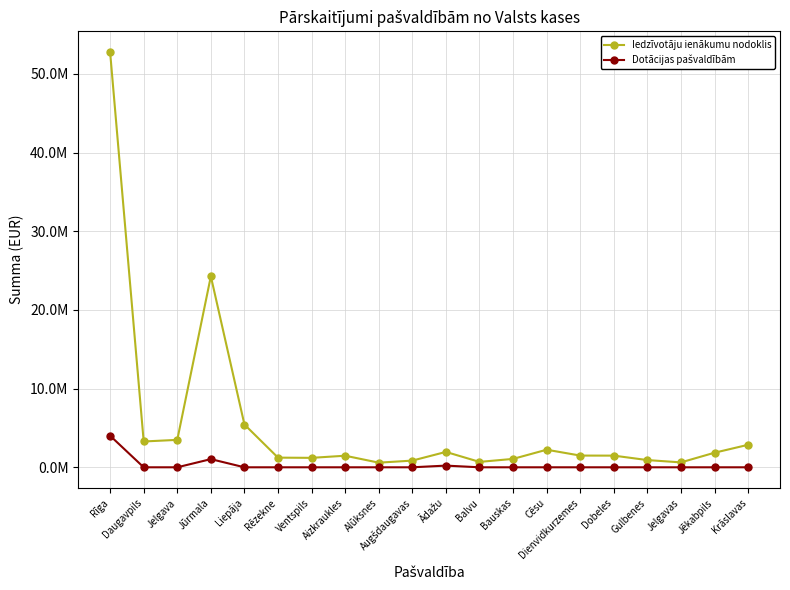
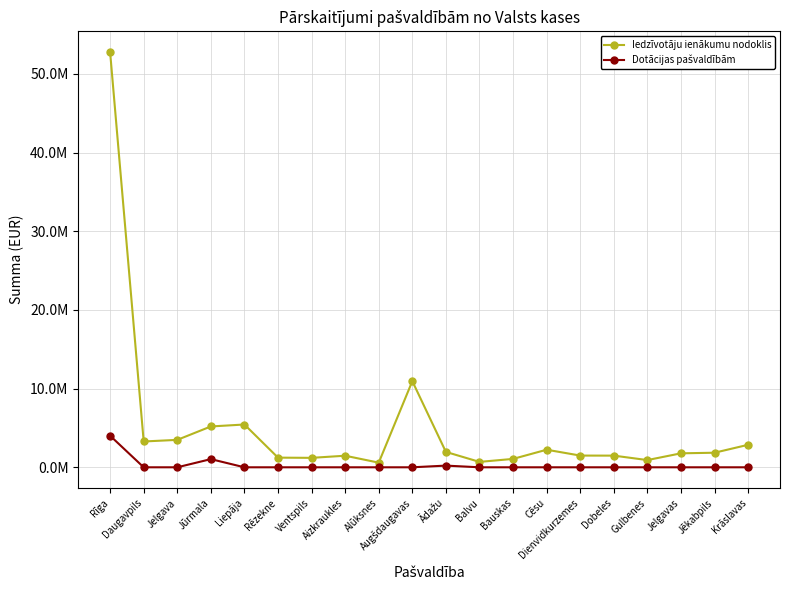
  {
    "Iedzīvotāju ienākumu nodoklis": {
      "Rīga": 53000000,
      "Daugavpils": 3000000,
      "Jelgava": 3000000,
-     "Jūrmala": 24000000,
+     "Jūrmala": 5000000,
      "Liepāja": 5000000,
      "Rēzekne": 1000000,
      "Ventspils": 1000000,
      "Aizkraukles": 1000000,
      "Alūksnes": 1000000,
-     "Augšdaugavas": 1000000,
+     "Augšdaugavas": 11000000,
      "Ādažu": 2000000,
      "Balvu": 1000000,
      "Bauskas": 1000000,
      "Cēsu": 2000000,
      "Dienvidkurzemes": 1000000,
      "Dobeles": 1000000,
      "Gulbenes": 1000000,
-     "Jelgavas": 1000000,
+     "Jelgavas": 2000000,
      "Jēkabpils": 2000000,
      "Krāslavas": 3000000
    },
    "Dotācijas pašvaldībām": {
      "Rīga": 4000000,
      "Daugavpils": 0,
      "Jelgava": 0,
      "Jūrmala": 1000000,
      "Liepāja": 0,
      "Rēzekne": 0,
      "Ventspils": 0,
      "Aizkraukles": 0,
      "Alūksnes": 0,
      "Augšdaugavas": 0,
      "Ādažu": 0,
      "Balvu": 0,
      "Bauskas": 0,
      "Cēsu": 0,
      "Dienvidkurzemes": 0,
      "Dobeles": 0,
      "Gulbenes": 0,
      "Jelgavas": 0,
      "Jēkabpils": 0,
      "Krāslavas": 0
    }
  }
